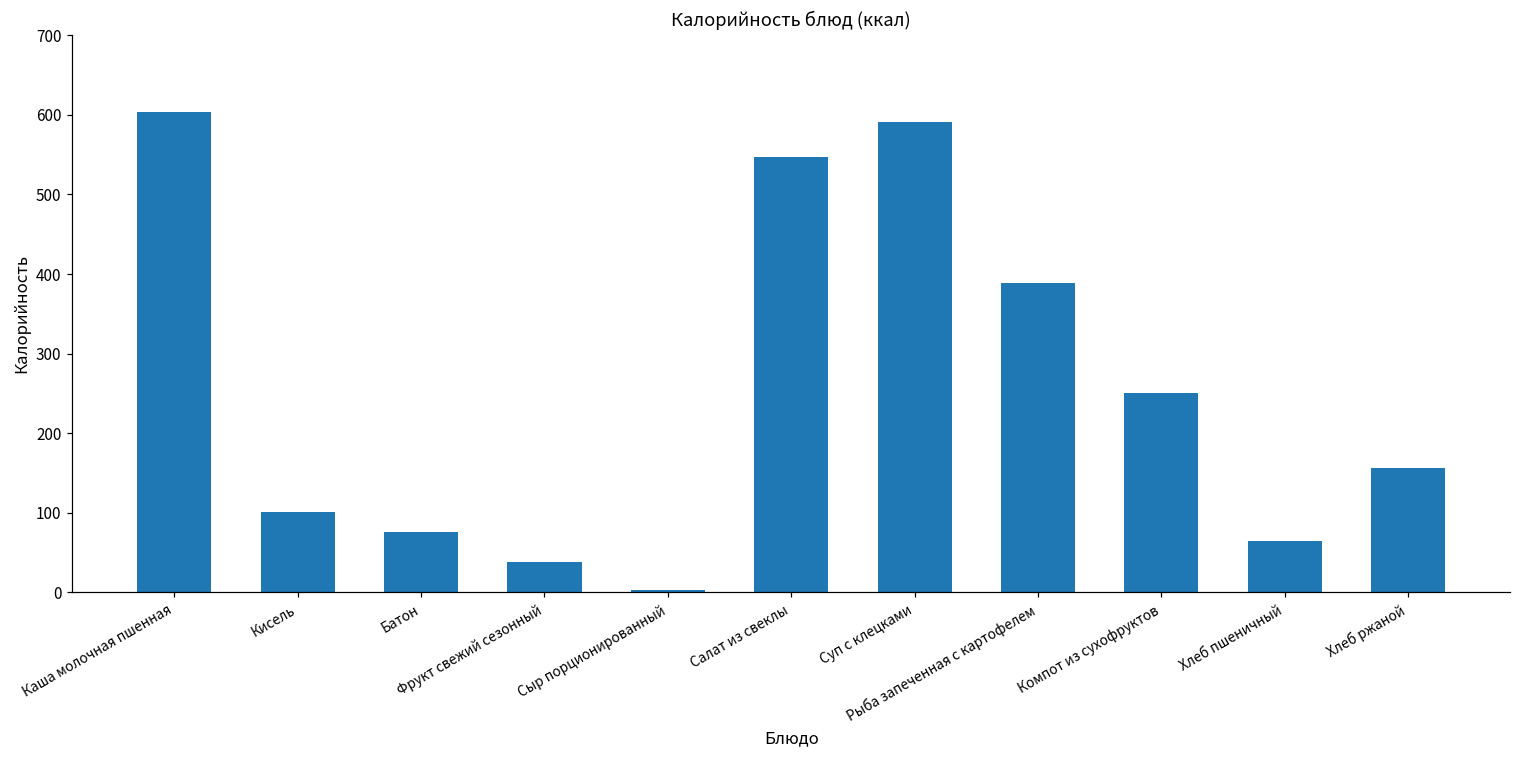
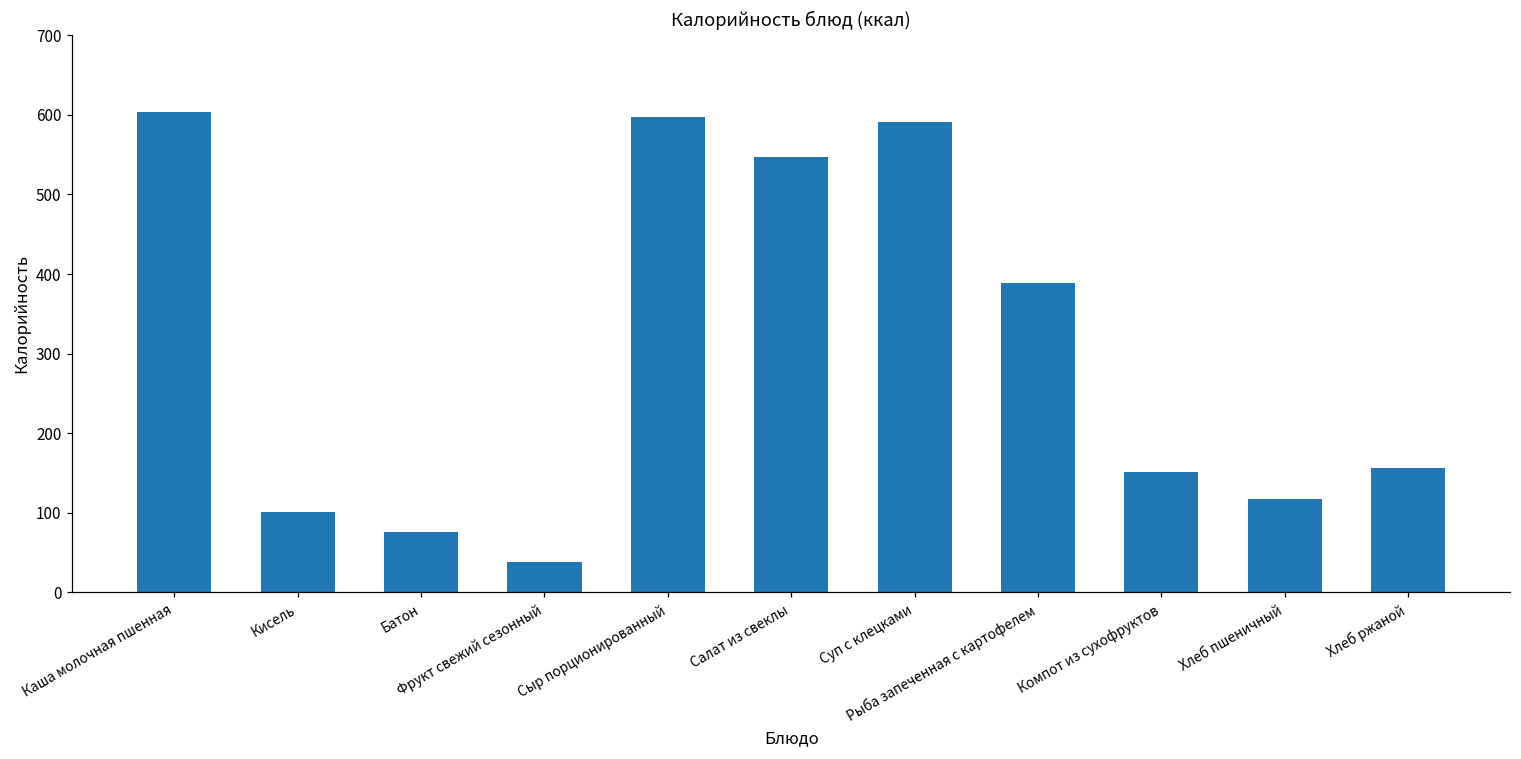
  {
    "Каша молочная пшенная": 600,
    "Кисель": 100,
    "Батон": 80,
    "Фрукт свежий сезонный": 40,
-   "Сыр порционированный": 0,
+   "Сыр порционированный": 600,
    "Салат из свеклы": 550,
    "Суп с клецками": 590,
    "Рыба запеченная с картофелем": 390,
-   "Компот из сухофруктов": 250,
-   "Хлеб пшеничный": 60,
+   "Компот из сухофруктов": 150,
+   "Хлеб пшеничный": 120,
    "Хлеб ржаной": 160
  }
